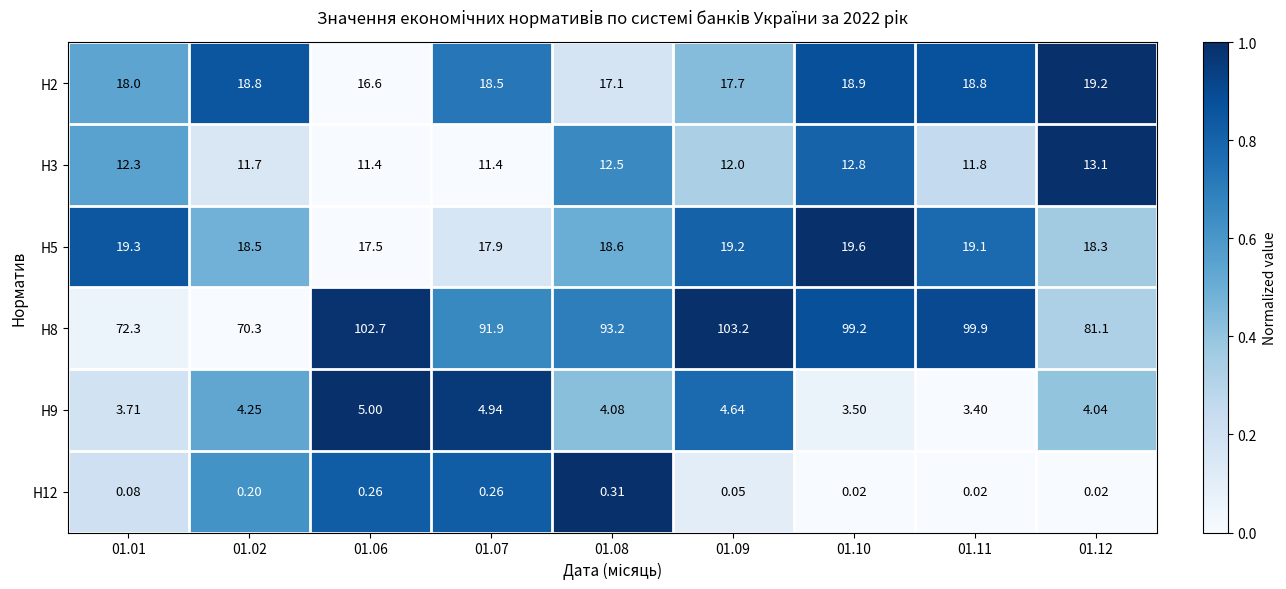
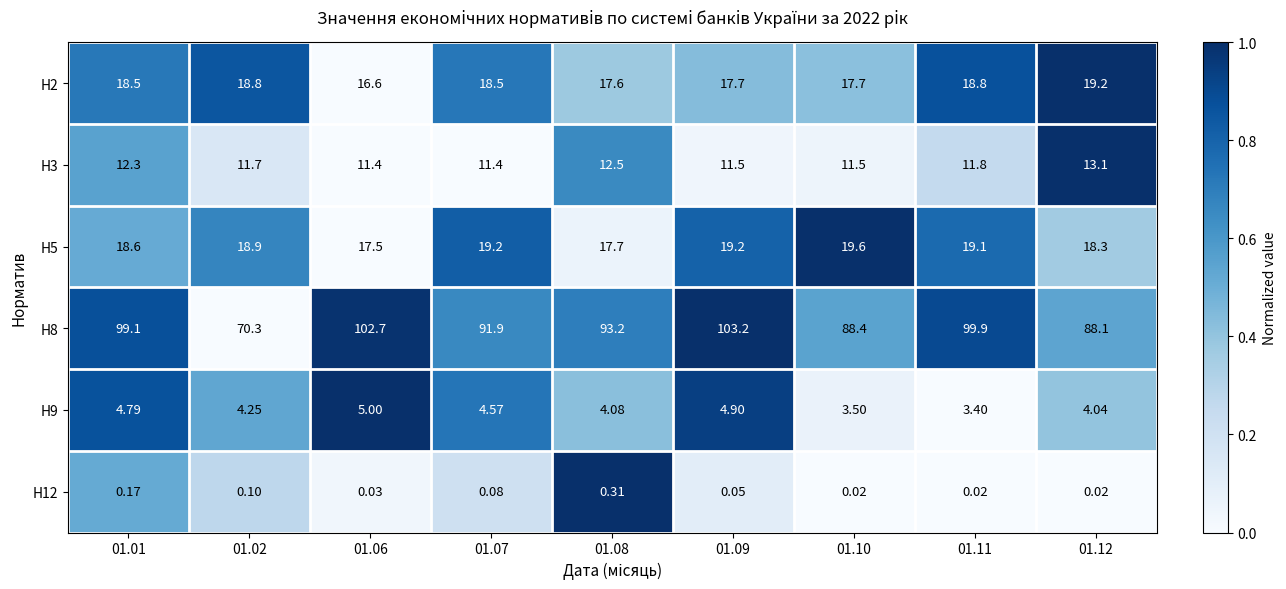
  {
    "Н2": {
-     "01.01": 18.0,
+     "01.01": 18.5,
      "01.02": 18.8,
      "01.06": 16.6,
      "01.07": 18.5,
-     "01.08": 17.1,
+     "01.08": 17.6,
      "01.09": 17.7,
-     "01.10": 18.9,
+     "01.10": 17.7,
      "01.11": 18.8,
      "01.12": 19.2
    },
    "Н3": {
      "01.01": 12.3,
      "01.02": 11.7,
      "01.06": 11.4,
      "01.07": 11.4,
      "01.08": 12.5,
-     "01.09": 12.0,
-     "01.10": 12.8,
+     "01.09": 11.5,
+     "01.10": 11.5,
      "01.11": 11.8,
      "01.12": 13.1
    },
    "Н5": {
-     "01.01": 19.3,
-     "01.02": 18.5,
+     "01.01": 18.6,
+     "01.02": 18.9,
      "01.06": 17.5,
-     "01.07": 17.9,
-     "01.08": 18.6,
+     "01.07": 19.2,
+     "01.08": 17.7,
      "01.09": 19.2,
      "01.10": 19.6,
      "01.11": 19.1,
      "01.12": 18.3
    },
    "Н8": {
-     "01.01": 72.3,
+     "01.01": 99.1,
      "01.02": 70.3,
      "01.06": 102.7,
      "01.07": 91.9,
      "01.08": 93.2,
      "01.09": 103.2,
-     "01.10": 99.2,
+     "01.10": 88.4,
      "01.11": 99.9,
-     "01.12": 81.1
+     "01.12": 88.1
    },
    "Н9": {
-     "01.01": 3.71,
+     "01.01": 4.79,
      "01.02": 4.25,
      "01.06": 5.00,
-     "01.07": 4.94,
+     "01.07": 4.57,
      "01.08": 4.08,
-     "01.09": 4.64,
+     "01.09": 4.90,
      "01.10": 3.50,
      "01.11": 3.40,
      "01.12": 4.04
    },
    "Н12": {
-     "01.01": 0.08,
-     "01.02": 0.20,
-     "01.06": 0.26,
-     "01.07": 0.26,
+     "01.01": 0.17,
+     "01.02": 0.10,
+     "01.06": 0.03,
+     "01.07": 0.08,
      "01.08": 0.31,
      "01.09": 0.05,
      "01.10": 0.02,
      "01.11": 0.02,
      "01.12": 0.02
    }
  }
